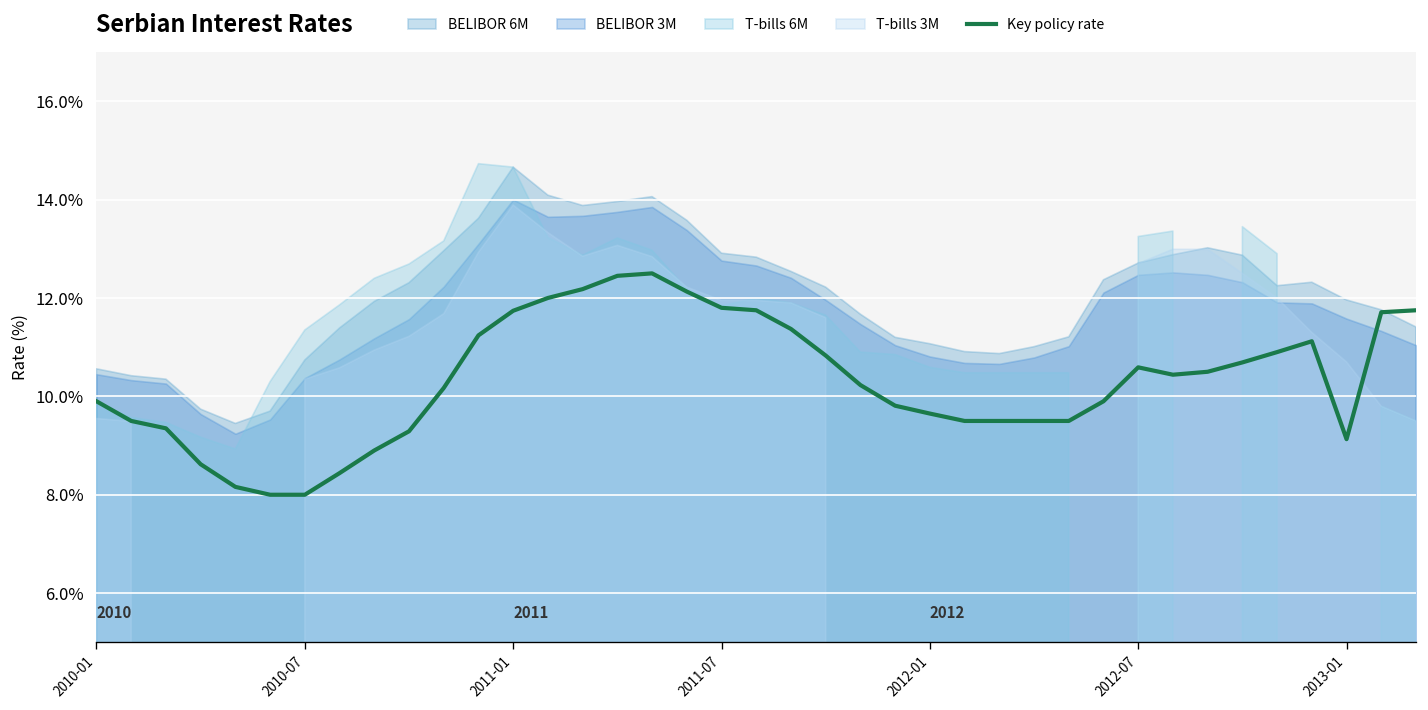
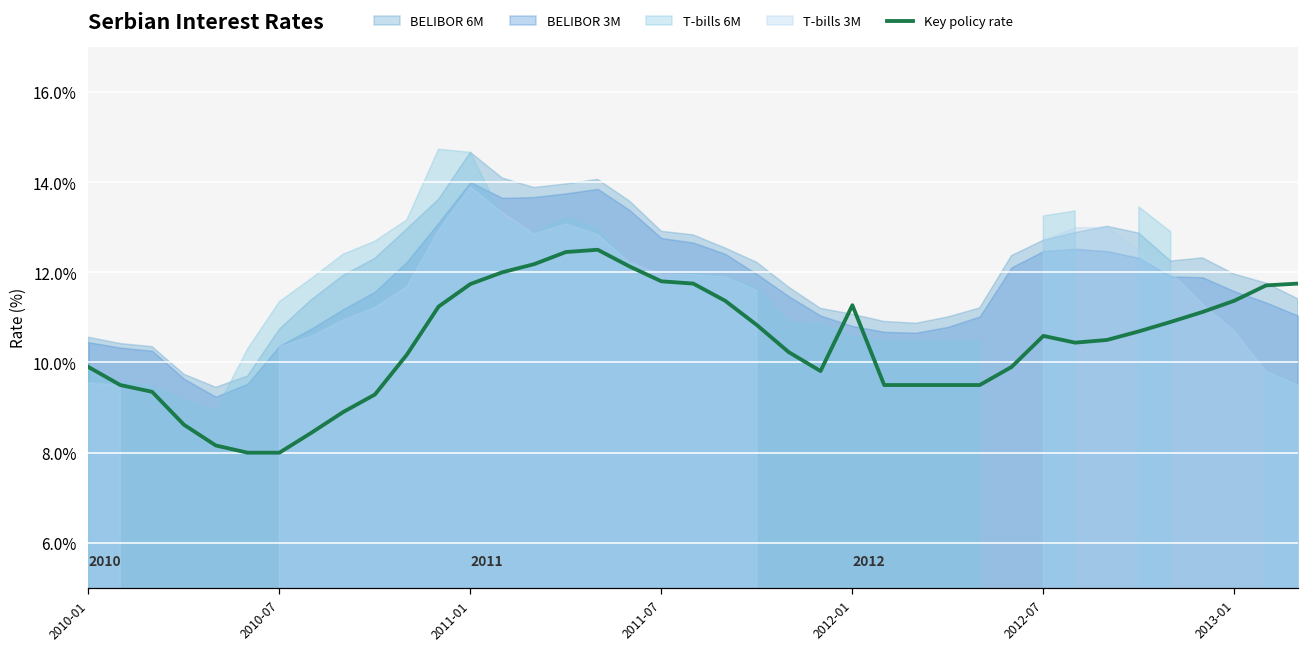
  {
    "Key policy rate": {
      "2010-01": "9.9%",
      "2010-07": "8.0%",
      "2011-01": "11.7%",
      "2011-07": "11.8%",
-     "2012-01": "9.7%",
+     "2012-01": "11.3%",
      "2012-07": "10.6%",
-     "2013-01": "9.1%"
+     "2013-01": "11.4%"
    }
  }
